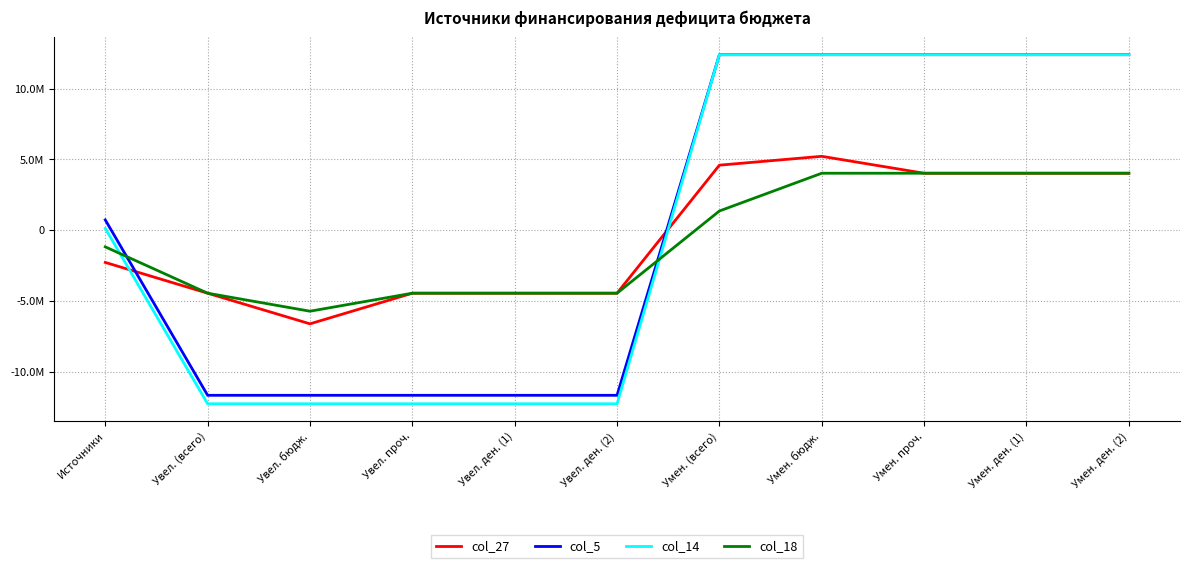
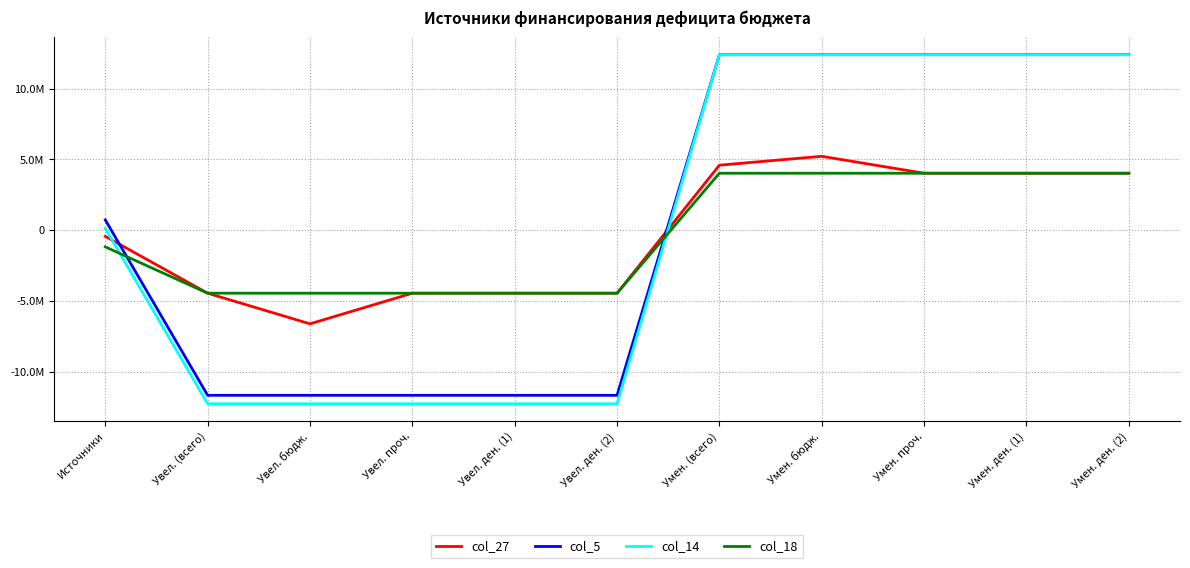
  {
    "col_27": {
-     "Источники": -2300000,
+     "Источники": -400000,
      "Увел. бюдж.": -6600000,
      "Умен. (всего)": 4600000,
      "Умен. бюдж.": 5200000
    },
    "col_5": {
      "Источники": 700000,
      "Увел. (всего)": -11700000,
      "Увел. бюдж.": -11700000,
      "Увел. проч.": -11700000,
      "Увел. ден. (1)": -11700000,
      "Увел. ден. (2)": -11700000
    },
    "col_14": {
      "Источники": 100000,
      "Увел. (всего)": -12300000,
      "Увел. бюдж.": -12300000,
      "Увел. проч.": -12300000,
      "Увел. ден. (1)": -12300000,
      "Увел. ден. (2)": -12300000
    },
    "col_18": {
      "Источники": -1200000,
-     "Увел. бюдж.": -5700000,
-     "Умен. (всего)": 1400000,
+     "Увел. бюдж.": -4500000,
+     "Умен. (всего)": 4000000,
      "Умен. бюдж.": 4000000
    }
  }
